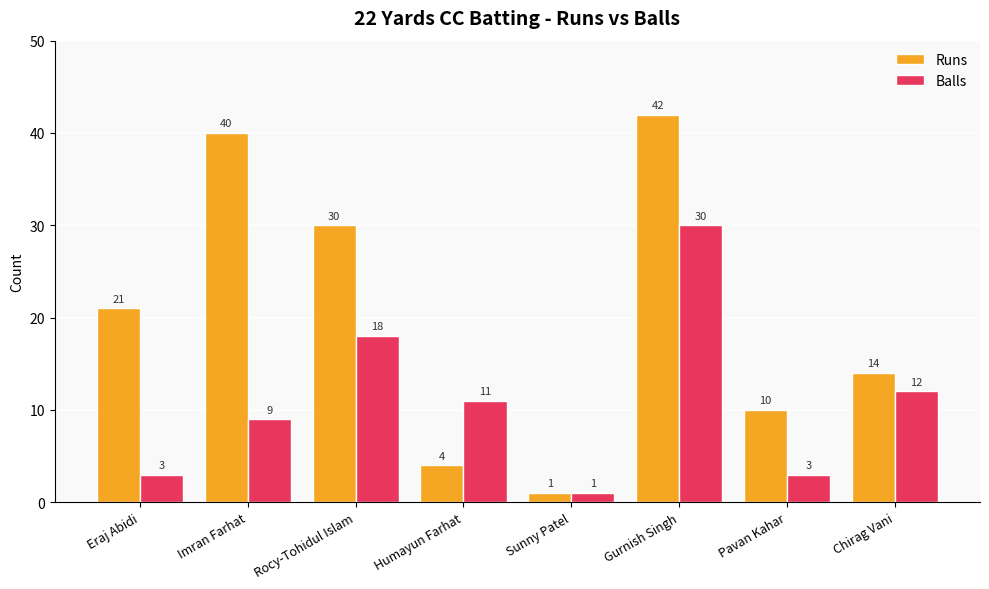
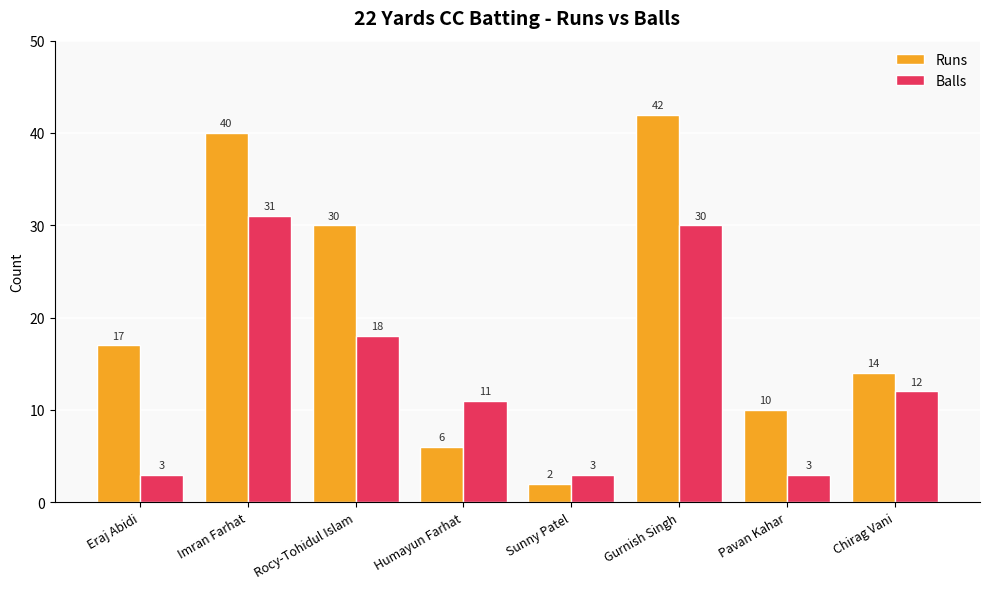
  {
    "Runs": {
-     "Eraj Abidi": 21,
+     "Eraj Abidi": 17,
      "Imran Farhat": 40,
      "Rocy-Tohidul Islam": 30,
-     "Humayun Farhat": 4,
-     "Sunny Patel": 1,
+     "Humayun Farhat": 6,
+     "Sunny Patel": 2,
      "Gurnish Singh": 42,
      "Pavan Kahar": 10,
      "Chirag Vani": 14
    },
    "Balls": {
      "Eraj Abidi": 3,
-     "Imran Farhat": 9,
+     "Imran Farhat": 31,
      "Rocy-Tohidul Islam": 18,
      "Humayun Farhat": 11,
-     "Sunny Patel": 1,
+     "Sunny Patel": 3,
      "Gurnish Singh": 30,
      "Pavan Kahar": 3,
      "Chirag Vani": 12
    }
  }
